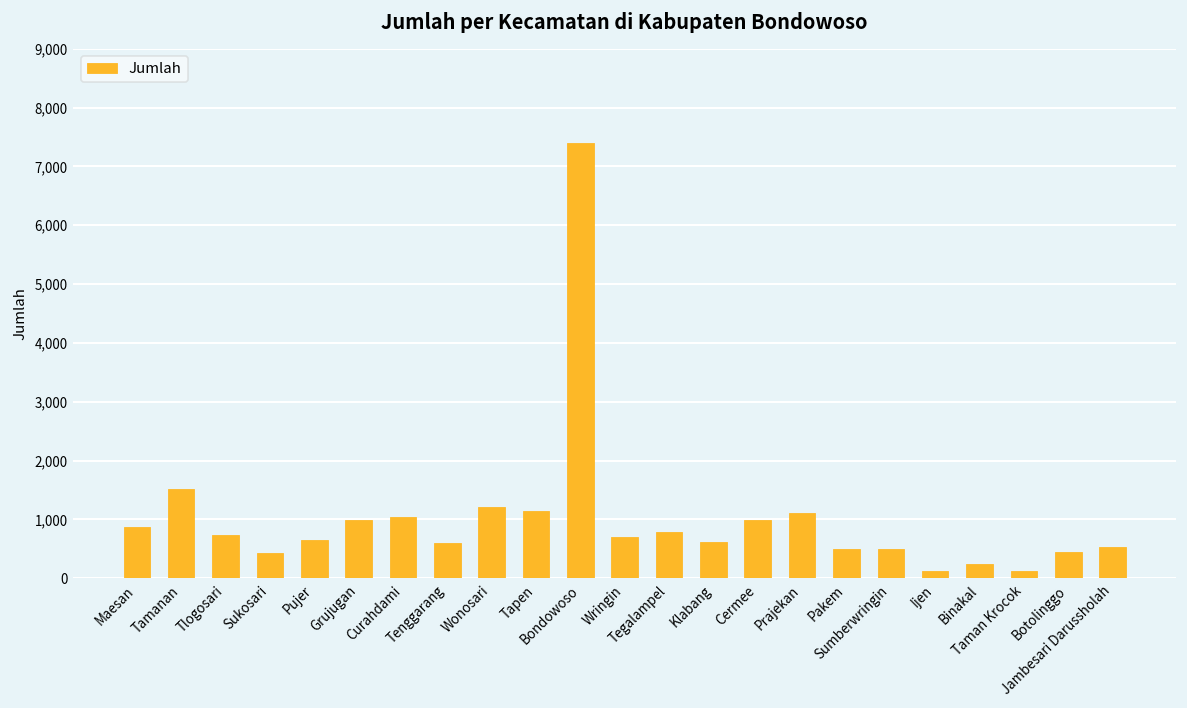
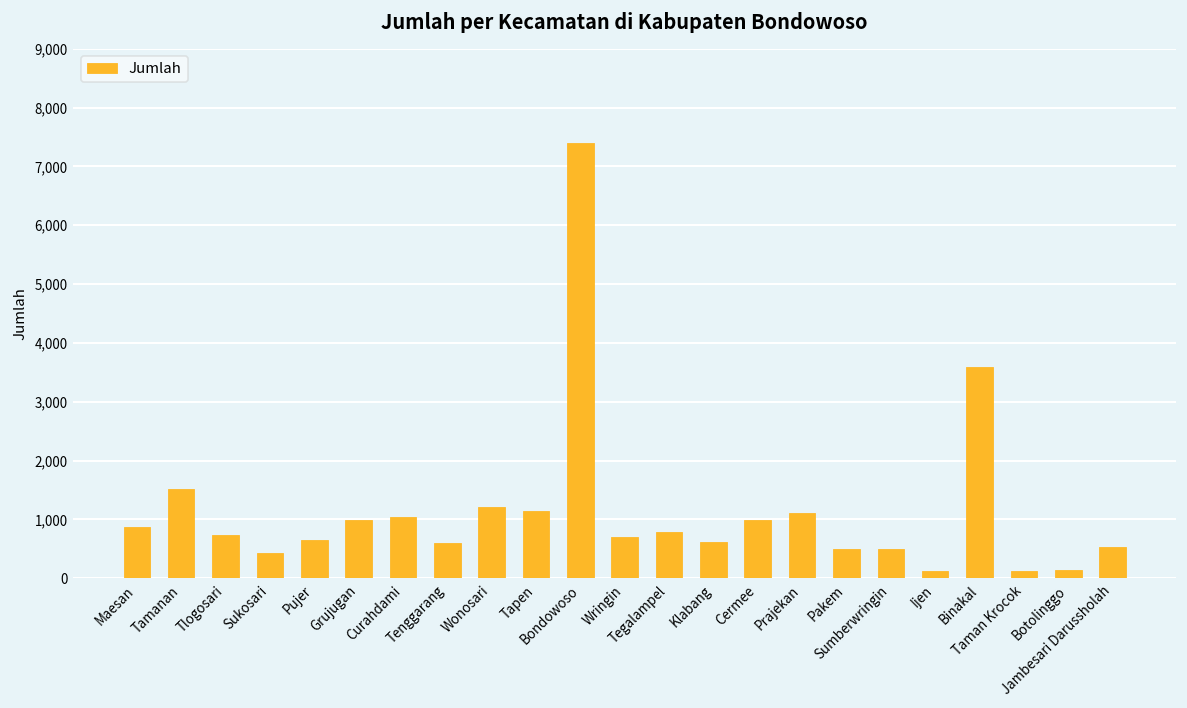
  {
    "Maesan": "900",
    "Tamanan": "1,500",
    "Tlogosari": "700",
    "Sukosari": "400",
    "Pujer": "700",
    "Grujugan": "1,000",
    "Curahdami": "1,000",
    "Tenggarang": "600",
    "Wonosari": "1,200",
    "Tapen": "1,100",
    "Bondowoso": "7,400",
    "Wringin": "700",
    "Tegalampel": "800",
    "Klabang": "600",
    "Cermee": "1,000",
    "Prajekan": "1,100",
    "Pakem": "500",
    "Sumberwringin": "500",
    "Ijen": "100",
-   "Binakal": "300",
+   "Binakal": "3,600",
    "Taman Krocok": "100",
-   "Botolinggo": "400",
+   "Botolinggo": "100",
    "Jambesari Darussholah": "500"
  }
